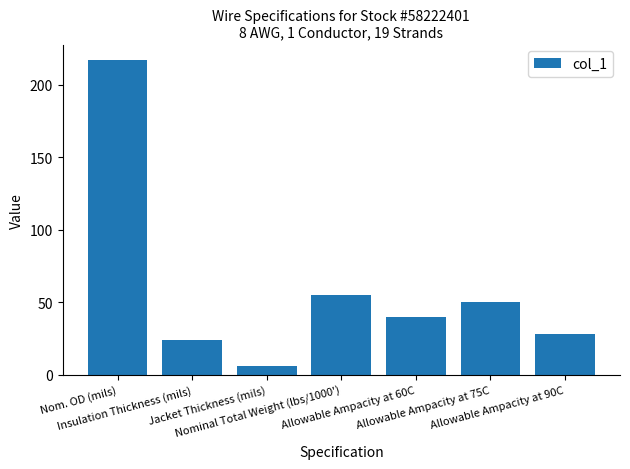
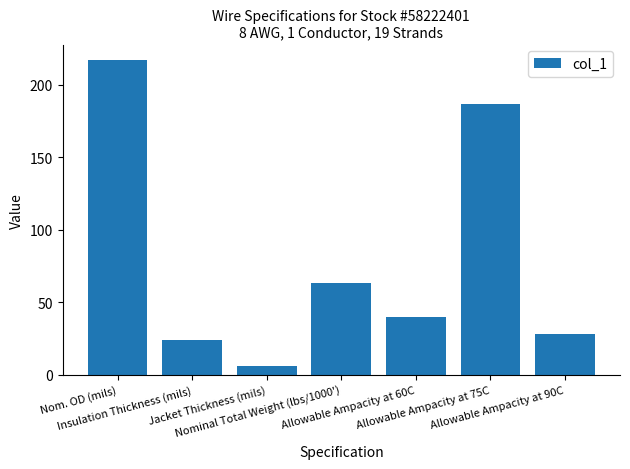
  {
    "Nom. OD (mils)": 217,
    "Insulation Thickness (mils)": 24,
    "Jacket Thickness (mils)": 6,
-   "Nominal Total Weight (lbs/1000')": 55,
+   "Nominal Total Weight (lbs/1000')": 63,
    "Allowable Ampacity at 60C": 40,
-   "Allowable Ampacity at 75C": 50,
+   "Allowable Ampacity at 75C": 187,
    "Allowable Ampacity at 90C": 28
  }
